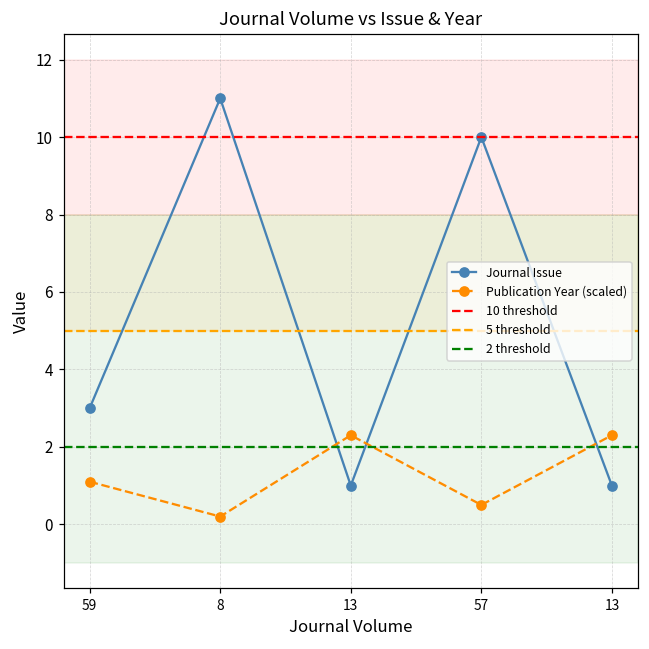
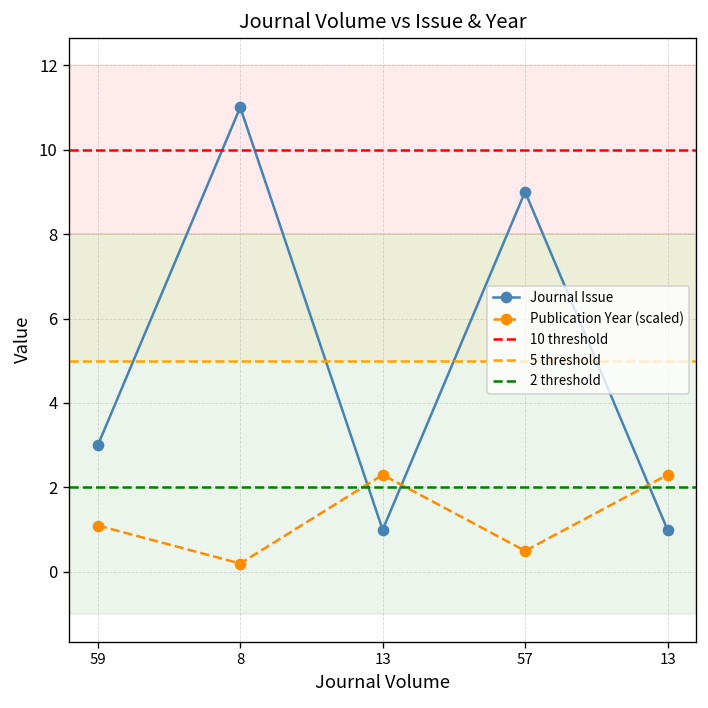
  {
    "Journal Issue": {
      "59": 3,
      "8": 11,
-     "57": 10
+     "57": 9
    },
    "Publication Year (scaled)": {
      "59": 1.1,
      "8": 0.2,
      "57": 0.5
    }
  }
